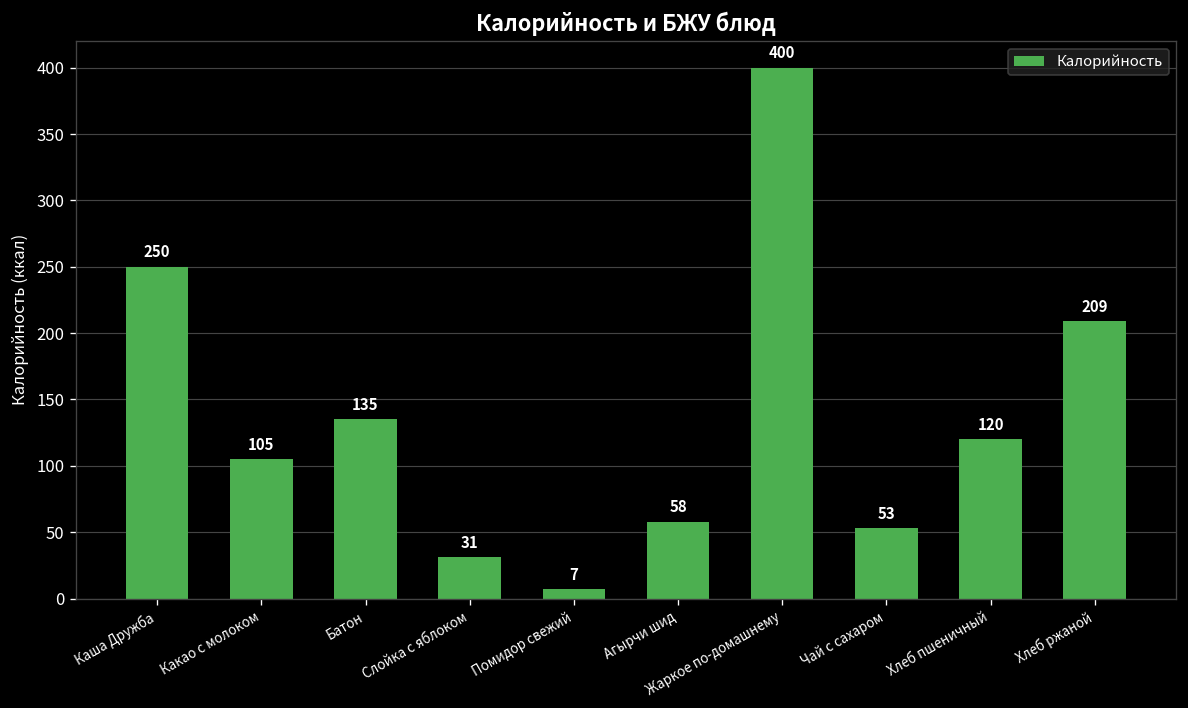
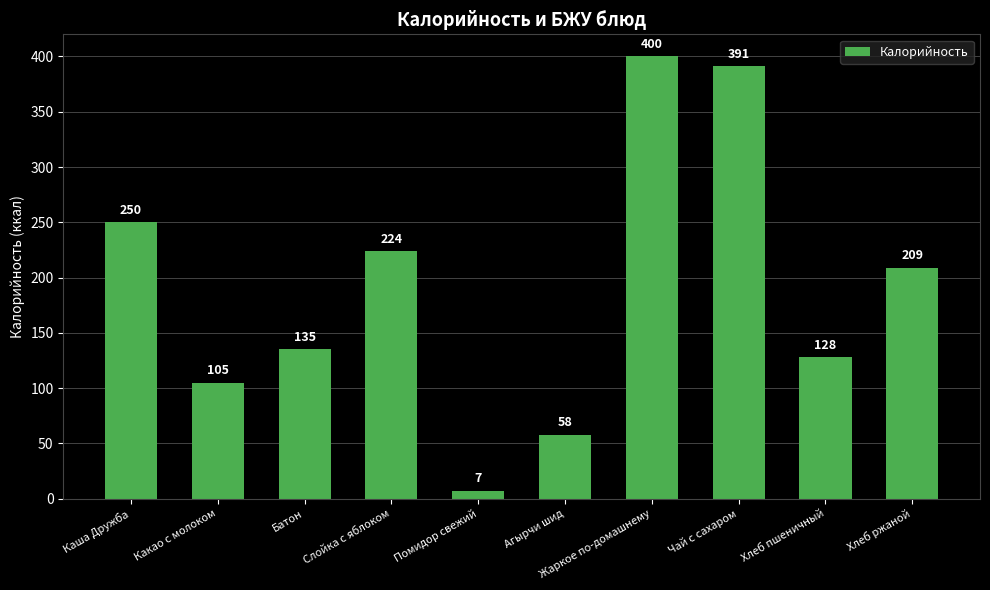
  {
    "Каша Дружба": 250,
    "Какао с молоком": 105,
    "Батон": 135,
-   "Слойка с яблоком": 31,
+   "Слойка с яблоком": 224,
    "Помидор свежий": 7,
    "Агырчи шид": 58,
    "Жаркое по-домашнему": 400,
-   "Чай с сахаром": 53,
-   "Хлеб пшеничный": 120,
+   "Чай с сахаром": 391,
+   "Хлеб пшеничный": 128,
    "Хлеб ржаной": 209
  }
